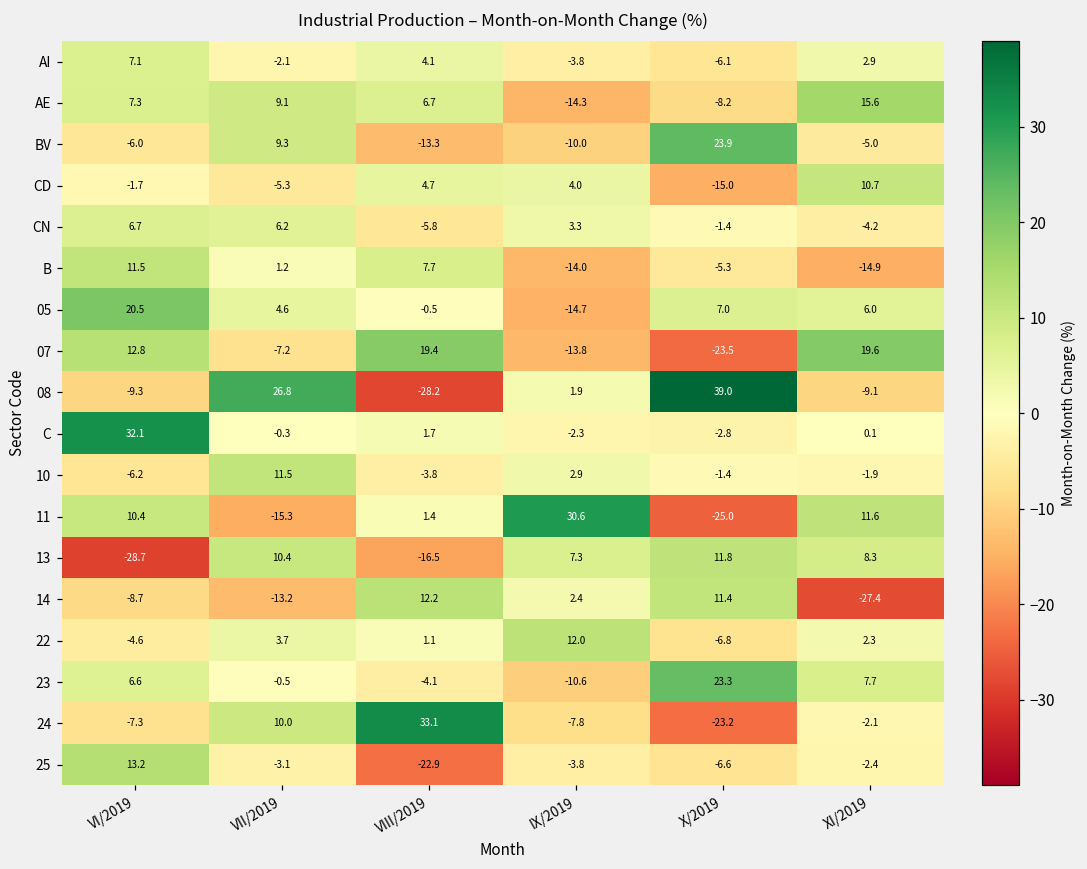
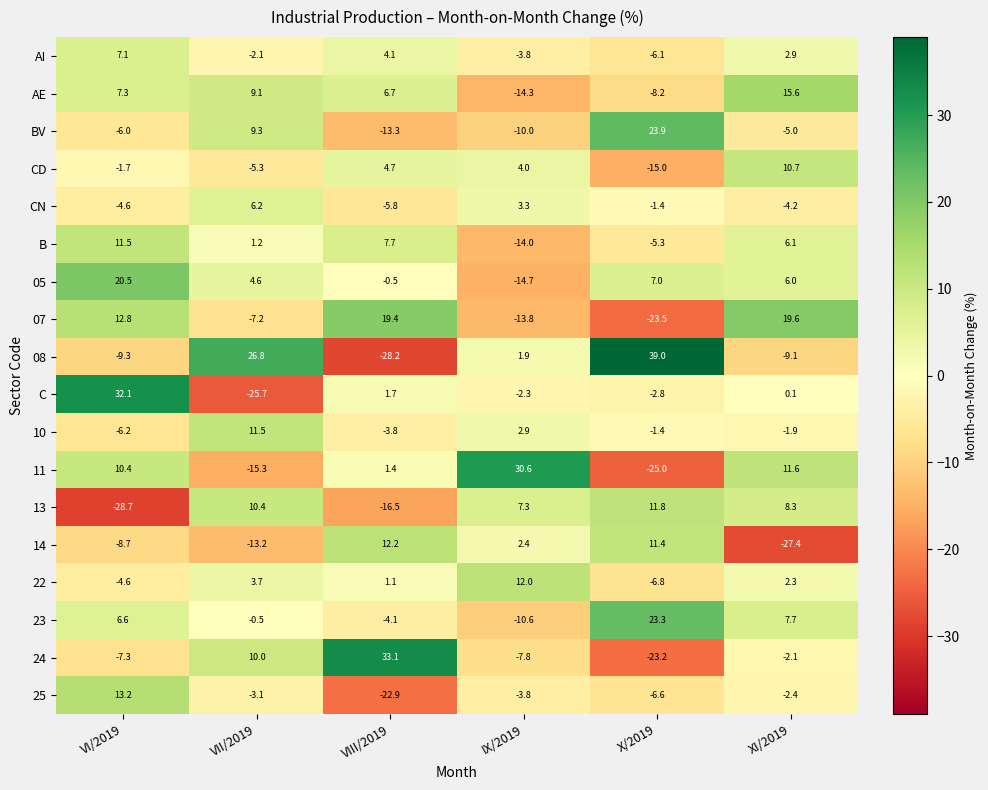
  {
    "AI": {
      "VI/2019": 7.1,
      "VII/2019": -2.1,
      "VIII/2019": 4.1,
      "IX/2019": -3.8,
      "X/2019": -6.1,
      "XI/2019": 2.9
    },
    "AE": {
      "VI/2019": 7.3,
      "VII/2019": 9.1,
      "VIII/2019": 6.7,
      "IX/2019": -14.3,
      "X/2019": -8.2,
      "XI/2019": 15.6
    },
    "BV": {
      "VI/2019": -6.0,
      "VII/2019": 9.3,
      "VIII/2019": -13.3,
      "IX/2019": -10.0,
      "X/2019": 23.9,
      "XI/2019": -5.0
    },
    "CD": {
      "VI/2019": -1.7,
      "VII/2019": -5.3,
      "VIII/2019": 4.7,
      "IX/2019": 4.0,
      "X/2019": -15.0,
      "XI/2019": 10.7
    },
    "CN": {
-     "VI/2019": 6.7,
+     "VI/2019": -4.6,
      "VII/2019": 6.2,
      "VIII/2019": -5.8,
      "IX/2019": 3.3,
      "X/2019": -1.4,
      "XI/2019": -4.2
    },
    "B": {
      "VI/2019": 11.5,
      "VII/2019": 1.2,
      "VIII/2019": 7.7,
      "IX/2019": -14.0,
      "X/2019": -5.3,
-     "XI/2019": -14.9
+     "XI/2019": 6.1
    },
    "05": {
      "VI/2019": 20.5,
      "VII/2019": 4.6,
      "VIII/2019": -0.5,
      "IX/2019": -14.7,
      "X/2019": 7.0,
      "XI/2019": 6.0
    },
    "07": {
      "VI/2019": 12.8,
      "VII/2019": -7.2,
      "VIII/2019": 19.4,
      "IX/2019": -13.8,
      "X/2019": -23.5,
      "XI/2019": 19.6
    },
    "08": {
      "VI/2019": -9.3,
      "VII/2019": 26.8,
      "VIII/2019": -28.2,
      "IX/2019": 1.9,
      "X/2019": 39.0,
      "XI/2019": -9.1
    },
    "C": {
      "VI/2019": 32.1,
-     "VII/2019": -0.3,
+     "VII/2019": -25.7,
      "VIII/2019": 1.7,
      "IX/2019": -2.3,
      "X/2019": -2.8,
      "XI/2019": 0.1
    },
    "10": {
      "VI/2019": -6.2,
      "VII/2019": 11.5,
      "VIII/2019": -3.8,
      "IX/2019": 2.9,
      "X/2019": -1.4,
      "XI/2019": -1.9
    },
    "11": {
      "VI/2019": 10.4,
      "VII/2019": -15.3,
      "VIII/2019": 1.4,
      "IX/2019": 30.6,
      "X/2019": -25.0,
      "XI/2019": 11.6
    },
    "13": {
      "VI/2019": -28.7,
      "VII/2019": 10.4,
      "VIII/2019": -16.5,
      "IX/2019": 7.3,
      "X/2019": 11.8,
      "XI/2019": 8.3
    },
    "14": {
      "VI/2019": -8.7,
      "VII/2019": -13.2,
      "VIII/2019": 12.2,
      "IX/2019": 2.4,
      "X/2019": 11.4,
      "XI/2019": -27.4
    },
    "22": {
      "VI/2019": -4.6,
      "VII/2019": 3.7,
      "VIII/2019": 1.1,
      "IX/2019": 12.0,
      "X/2019": -6.8,
      "XI/2019": 2.3
    },
    "23": {
      "VI/2019": 6.6,
      "VII/2019": -0.5,
      "VIII/2019": -4.1,
      "IX/2019": -10.6,
      "X/2019": 23.3,
      "XI/2019": 7.7
    },
    "24": {
      "VI/2019": -7.3,
      "VII/2019": 10.0,
      "VIII/2019": 33.1,
      "IX/2019": -7.8,
      "X/2019": -23.2,
      "XI/2019": -2.1
    },
    "25": {
      "VI/2019": 13.2,
      "VII/2019": -3.1,
      "VIII/2019": -22.9,
      "IX/2019": -3.8,
      "X/2019": -6.6,
      "XI/2019": -2.4
    }
  }
